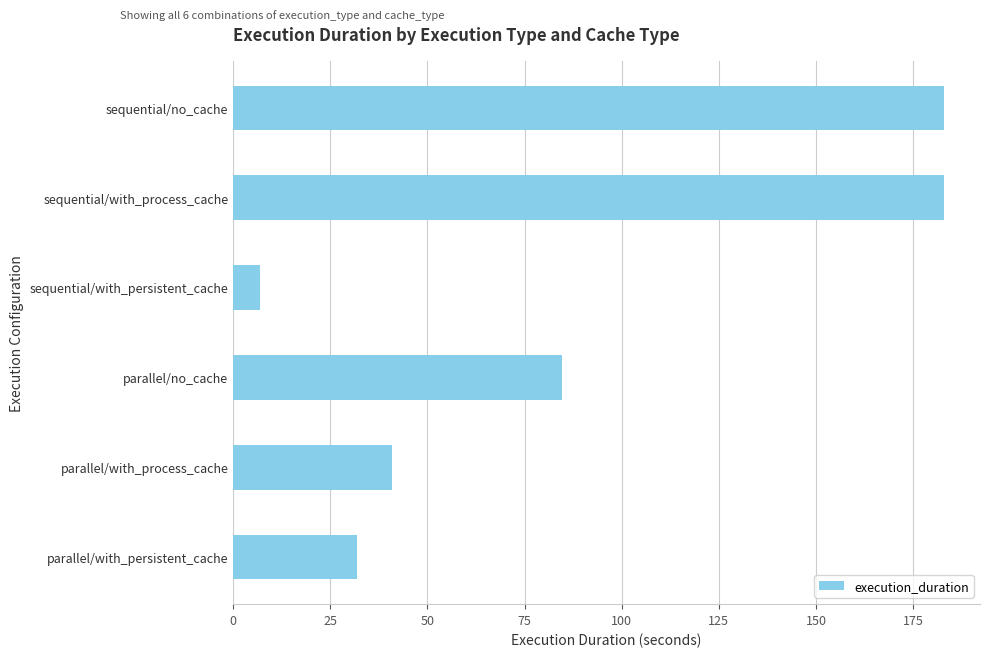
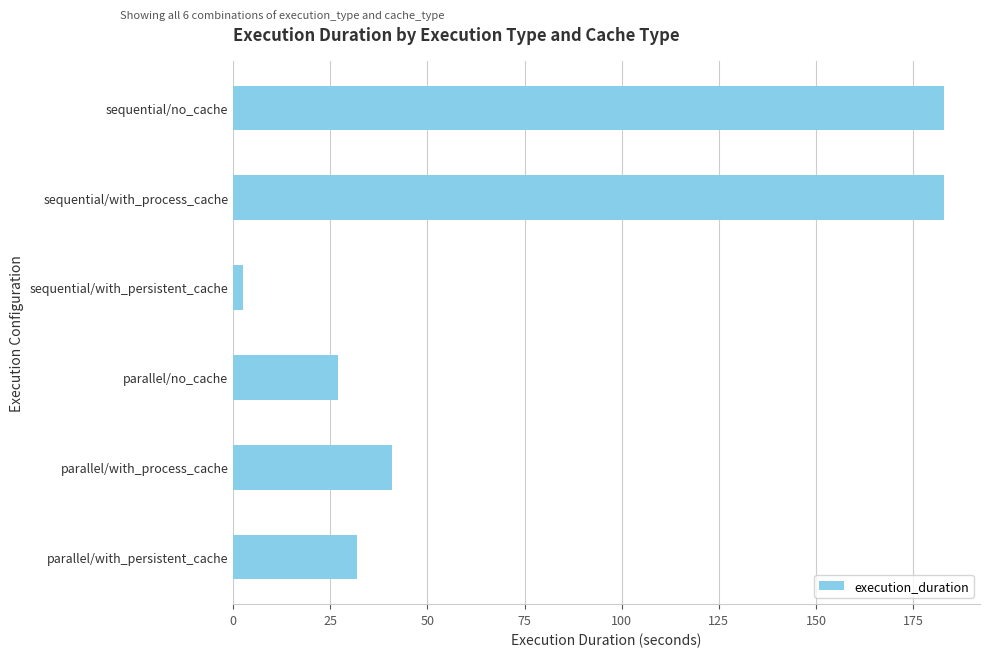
  {
    "sequential/no_cache": 183,
    "sequential/with_process_cache": 183,
-   "sequential/with_persistent_cache": 7,
-   "parallel/no_cache": 85,
+   "sequential/with_persistent_cache": 2,
+   "parallel/no_cache": 27,
    "parallel/with_process_cache": 41,
    "parallel/with_persistent_cache": 32
  }
